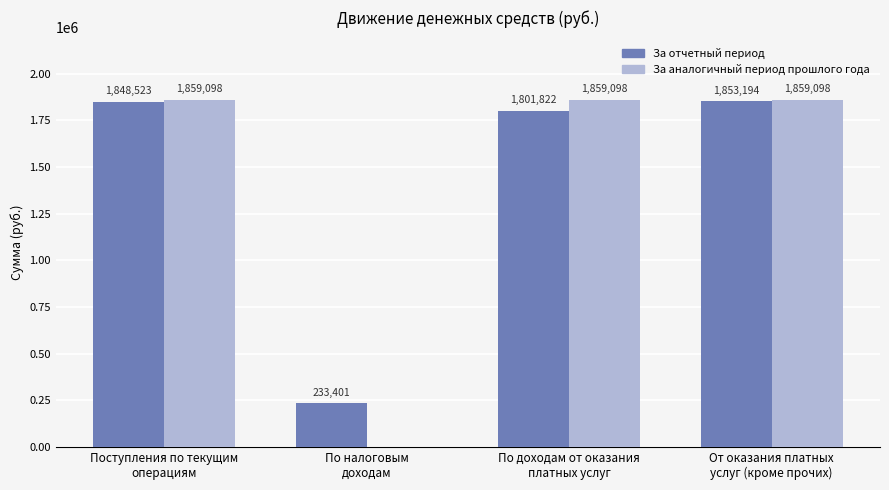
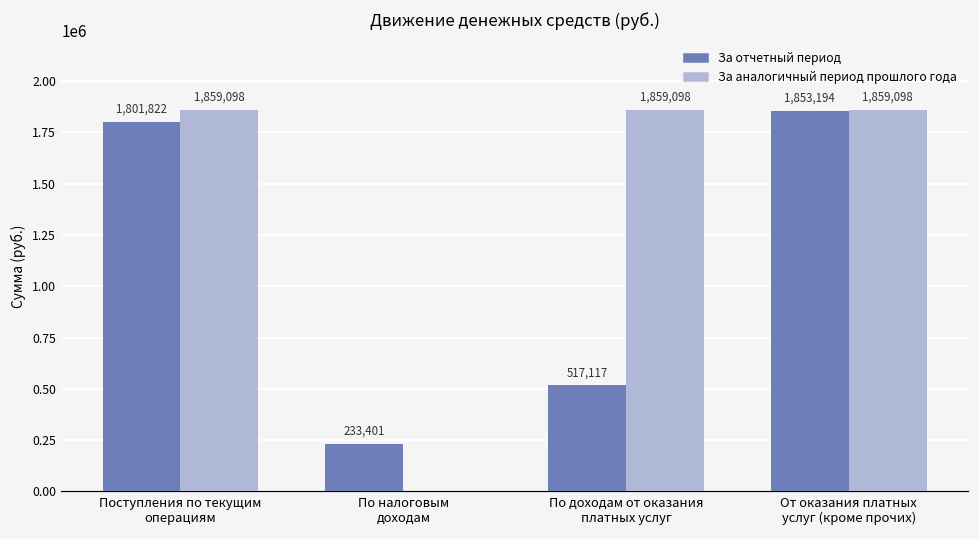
  {
    "За отчетный период": {
-     "Поступления по текущим операциям": "1,848,523",
+     "Поступления по текущим операциям": "1,801,822",
      "По налоговым доходам": "233,401",
-     "По доходам от оказания платных услуг": "1,801,822",
+     "По доходам от оказания платных услуг": "517,117",
      "От оказания платных услуг (кроме прочих)": "1,853,194"
    },
    "За аналогичный период прошлого года": {
      "Поступления по текущим операциям": "1,859,098",
      "По доходам от оказания платных услуг": "1,859,098",
      "От оказания платных услуг (кроме прочих)": "1,859,098"
    }
  }
